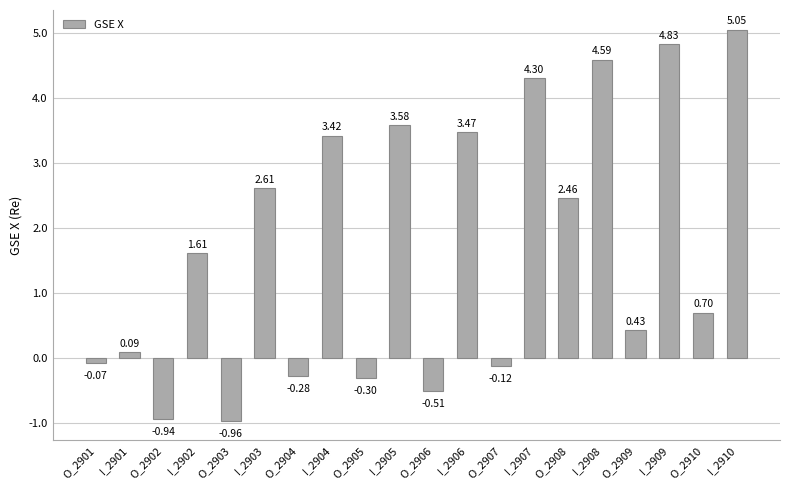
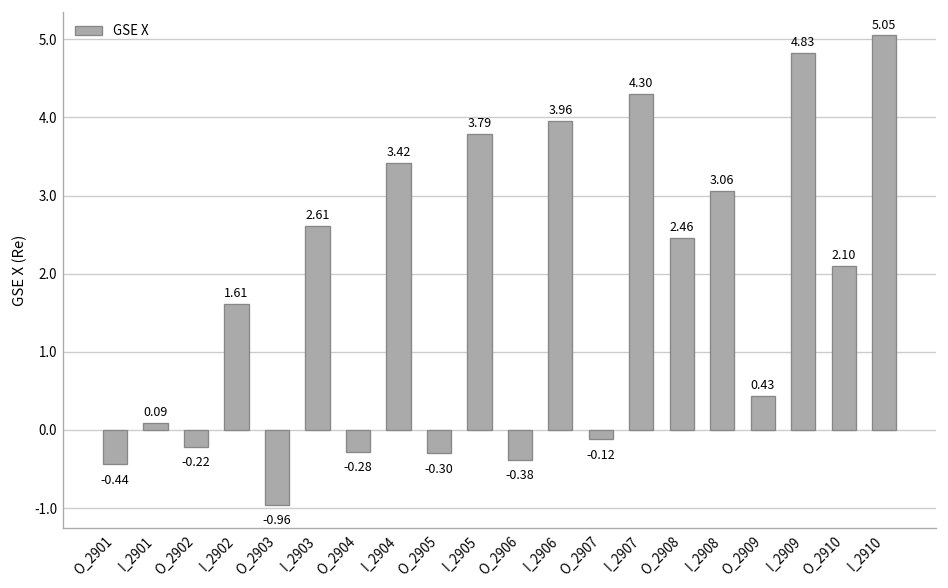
  {
-   "O_2901": -0.07,
+   "O_2901": -0.44,
    "I_2901": 0.09,
-   "O_2902": -0.94,
+   "O_2902": -0.22,
    "I_2902": 1.61,
    "O_2903": -0.96,
    "I_2903": 2.61,
    "O_2904": -0.28,
    "I_2904": 3.42,
    "O_2905": -0.30,
-   "I_2905": 3.58,
-   "O_2906": -0.51,
-   "I_2906": 3.47,
+   "I_2905": 3.79,
+   "O_2906": -0.38,
+   "I_2906": 3.96,
    "O_2907": -0.12,
    "I_2907": 4.30,
    "O_2908": 2.46,
-   "I_2908": 4.59,
+   "I_2908": 3.06,
    "O_2909": 0.43,
    "I_2909": 4.83,
-   "O_2910": 0.70,
+   "O_2910": 2.10,
    "I_2910": 5.05
  }
